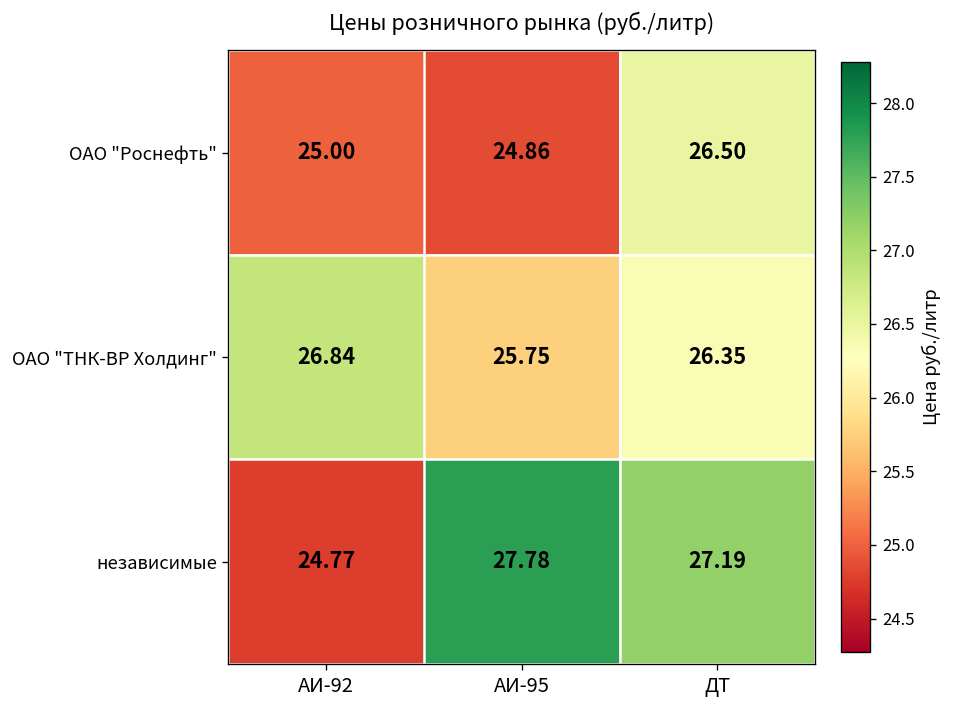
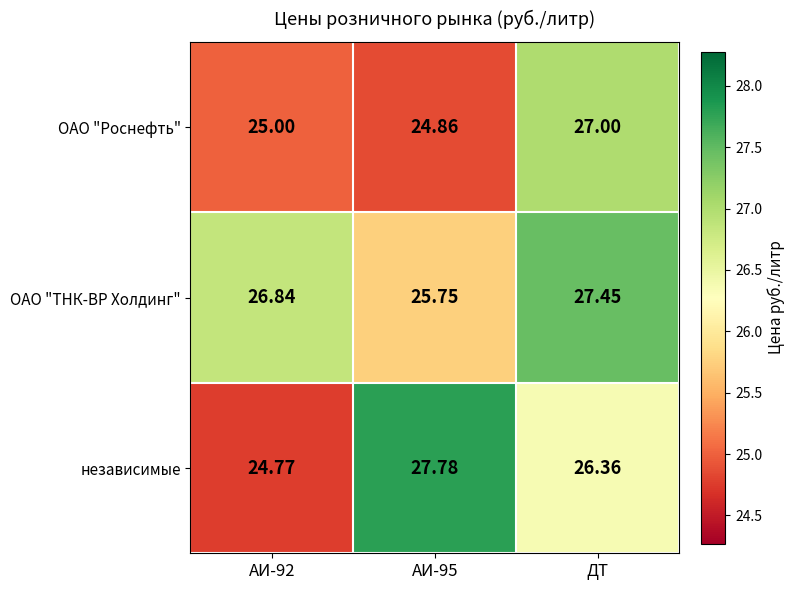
  {
    "ОАО \"Роснефть\"": {
      "АИ-92": 25.00,
      "АИ-95": 24.86,
-     "ДТ": 26.50
+     "ДТ": 27.00
    },
    "ОАО \"ТНК-ВР Холдинг\"": {
      "АИ-92": 26.84,
      "АИ-95": 25.75,
-     "ДТ": 26.35
+     "ДТ": 27.45
    },
    "независимые": {
      "АИ-92": 24.77,
      "АИ-95": 27.78,
-     "ДТ": 27.19
+     "ДТ": 26.36
    }
  }
